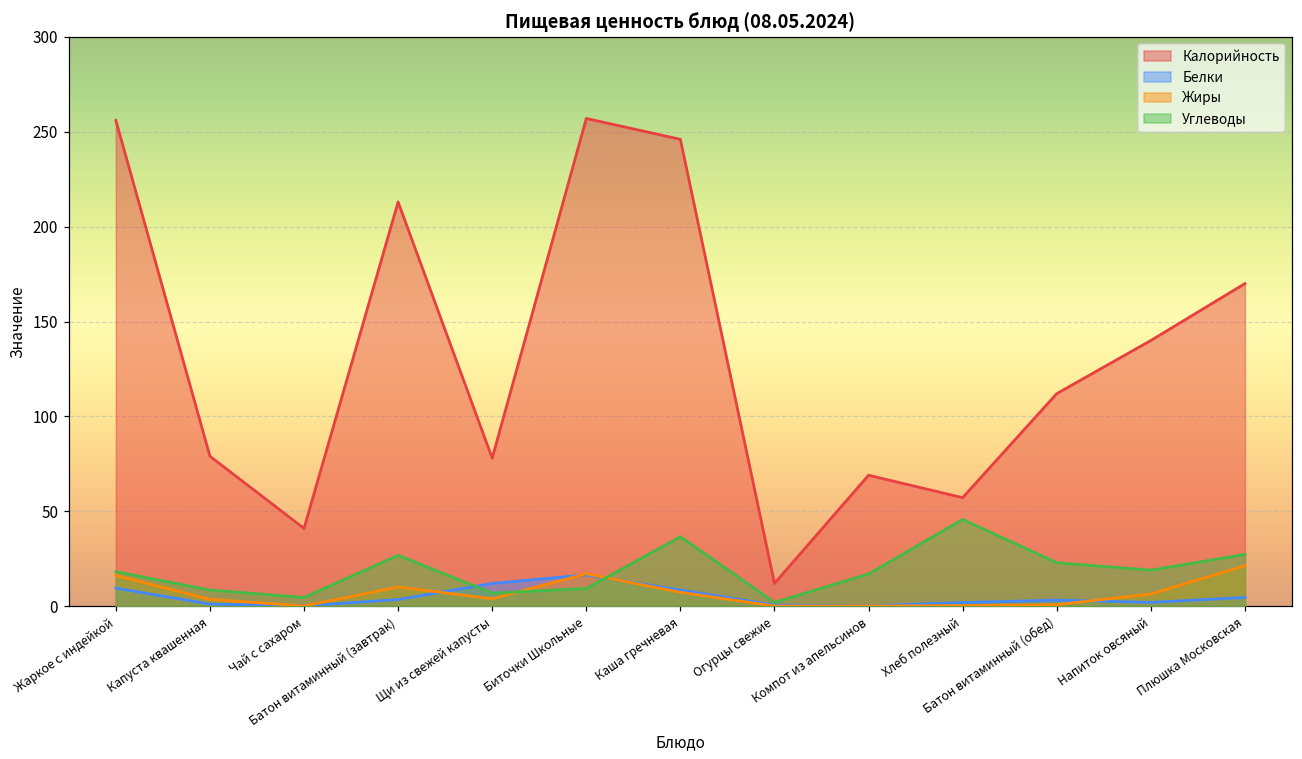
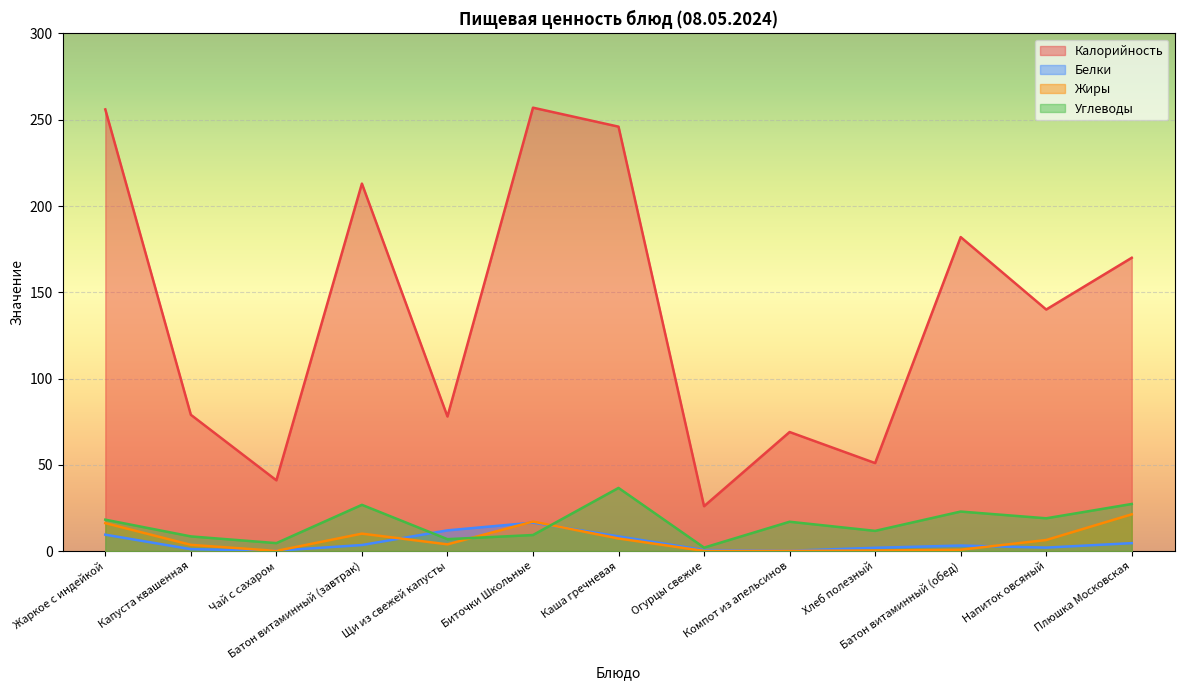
  {
    "Калорийность": {
      "Жаркое с индейкой": 256,
      "Капуста квашенная": 79,
      "Чай с сахаром": 41,
      "Батон витаминный (завтрак)": 213,
      "Щи из свежей капусты": 78,
      "Биточки Школьные": 257,
      "Каша гречневая": 246,
-     "Огурцы свежие": 12,
+     "Огурцы свежие": 26,
      "Компот из апельсинов": 69,
-     "Хлеб полезный": 57,
-     "Батон витаминный (обед)": 112,
+     "Хлеб полезный": 51,
+     "Батон витаминный (обед)": 182,
      "Напиток овсяный": 140,
      "Плюшка Московская": 170
    },
    "Белки": {
      "Жаркое с индейкой": 10,
      "Капуста квашенная": 1,
      "Батон витаминный (завтрак)": 4,
      "Щи из свежей капусты": 12,
      "Хлеб полезный": 2,
      "Батон витаминный (обед)": 3,
      "Напиток овсяный": 2,
      "Плюшка Московская": 5
    },
    "Жиры": {
      "Жаркое с индейкой": 16,
      "Капуста квашенная": 4,
      "Батон витаминный (завтрак)": 10,
      "Щи из свежей капусты": 4,
      "Хлеб полезный": 0,
      "Батон витаминный (обед)": 1,
      "Напиток овсяный": 6,
      "Плюшка Московская": 21
    },
    "Углеводы": {
      "Жаркое с индейкой": 18,
      "Капуста квашенная": 9,
      "Чай с сахаром": 5,
      "Батон витаминный (завтрак)": 27,
      "Щи из свежей капусты": 7,
      "Биточки Школьные": 9,
      "Каша гречневая": 37,
      "Компот из апельсинов": 17,
-     "Хлеб полезный": 46,
+     "Хлеб полезный": 12,
      "Батон витаминный (обед)": 23,
      "Напиток овсяный": 19,
      "Плюшка Московская": 27
    }
  }
